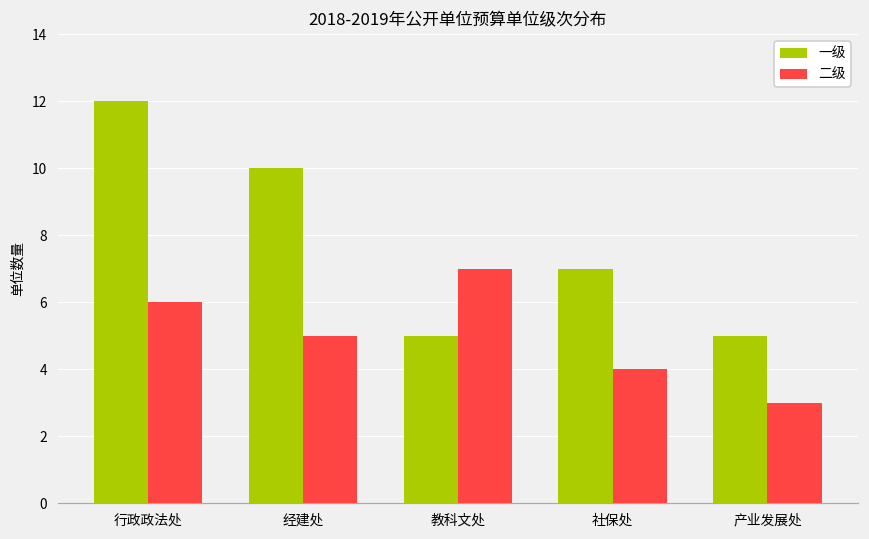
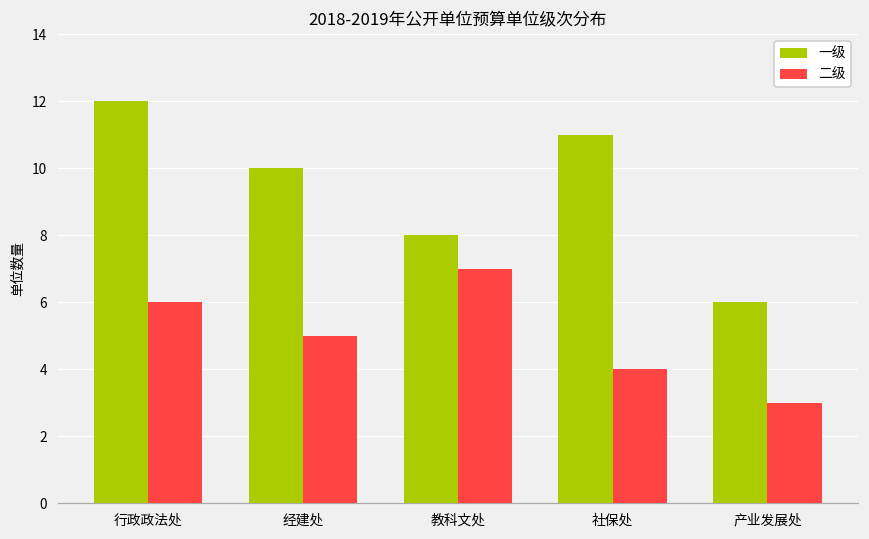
  {
    "一级": {
      "行政政法处": 12,
      "经建处": 10,
-     "教科文处": 5,
-     "社保处": 7,
-     "产业发展处": 5
+     "教科文处": 8,
+     "社保处": 11,
+     "产业发展处": 6
    },
    "二级": {
      "行政政法处": 6,
      "经建处": 5,
      "教科文处": 7,
      "社保处": 4,
      "产业发展处": 3
    }
  }
